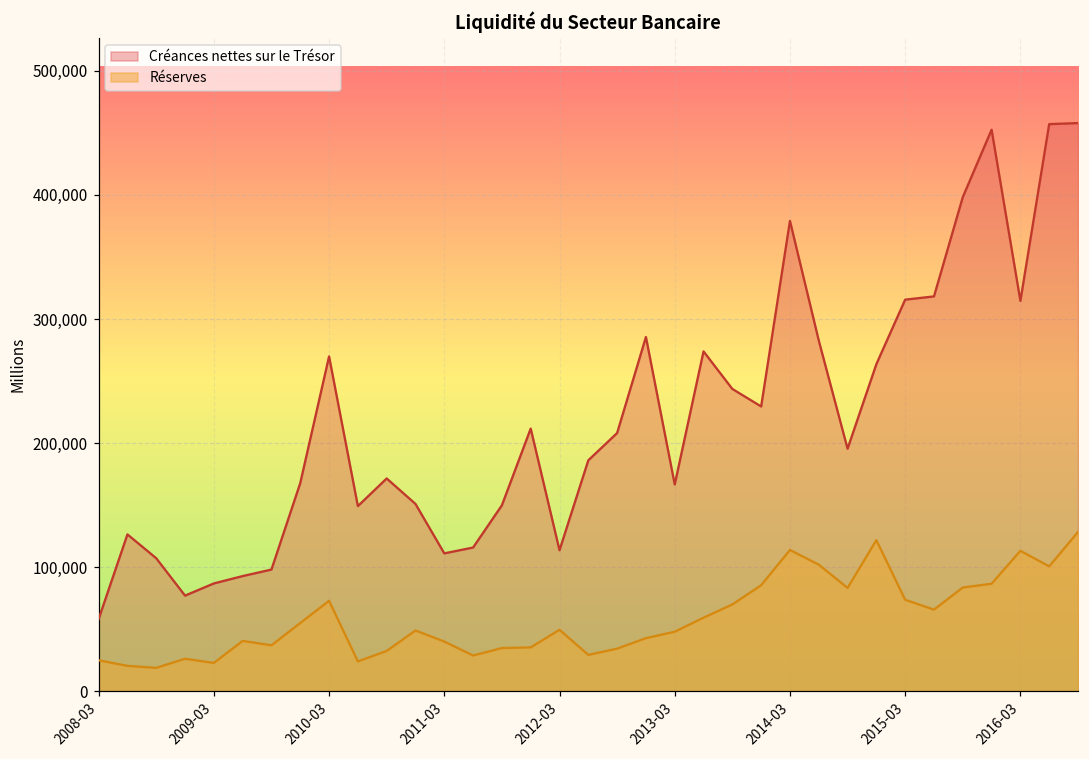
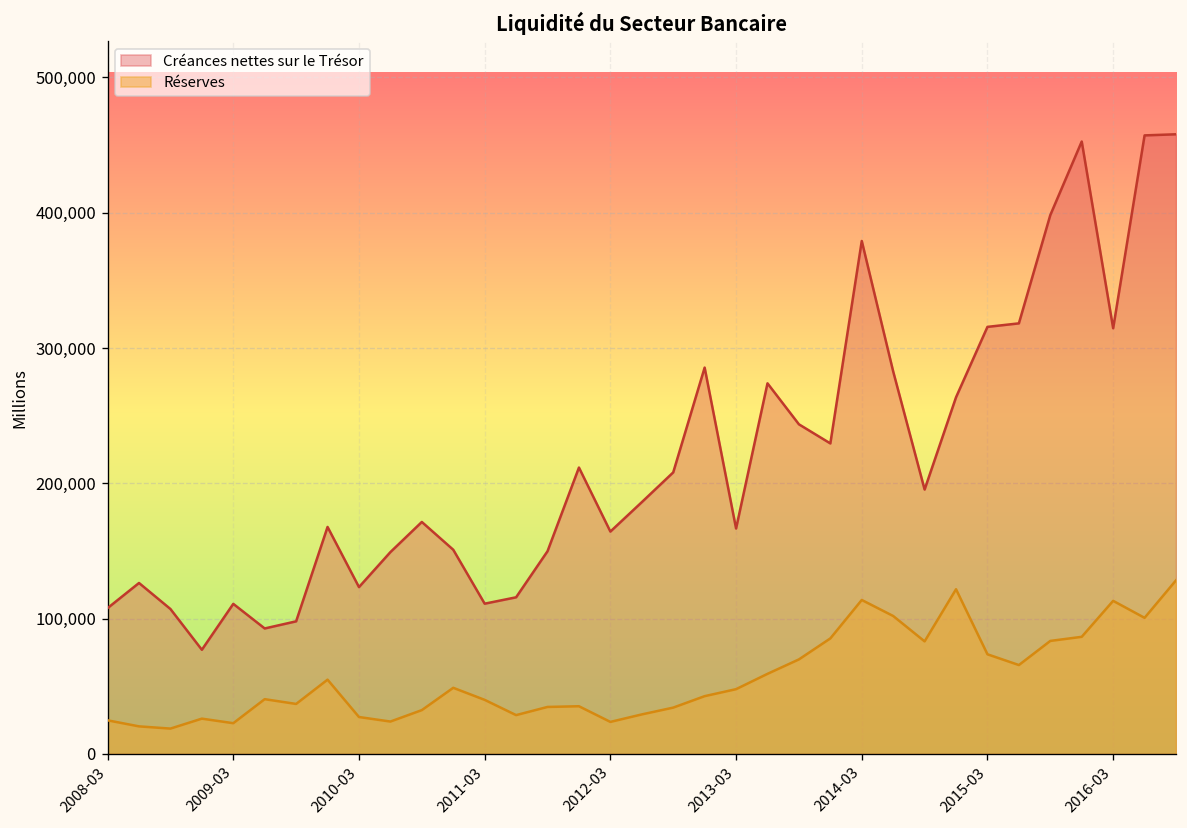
  {
    "Créances nettes sur le Trésor": {
-     "2008-03": "58,000",
-     "2009-03": "87,000",
-     "2010-03": "270,000",
+     "2008-03": "108,000",
+     "2009-03": "111,000",
+     "2010-03": "123,000",
      "2011-03": "111,000",
-     "2012-03": "114,000",
+     "2012-03": "164,000",
      "2013-03": "167,000",
      "2014-03": "379,000",
      "2015-03": "316,000",
      "2016-03": "315,000"
    },
    "Réserves": {
      "2008-03": "25,000",
      "2009-03": "23,000",
-     "2010-03": "73,000",
+     "2010-03": "27,000",
      "2011-03": "40,000",
-     "2012-03": "49,000",
+     "2012-03": "24,000",
      "2013-03": "48,000",
      "2014-03": "114,000",
      "2015-03": "74,000",
      "2016-03": "113,000"
    }
  }
